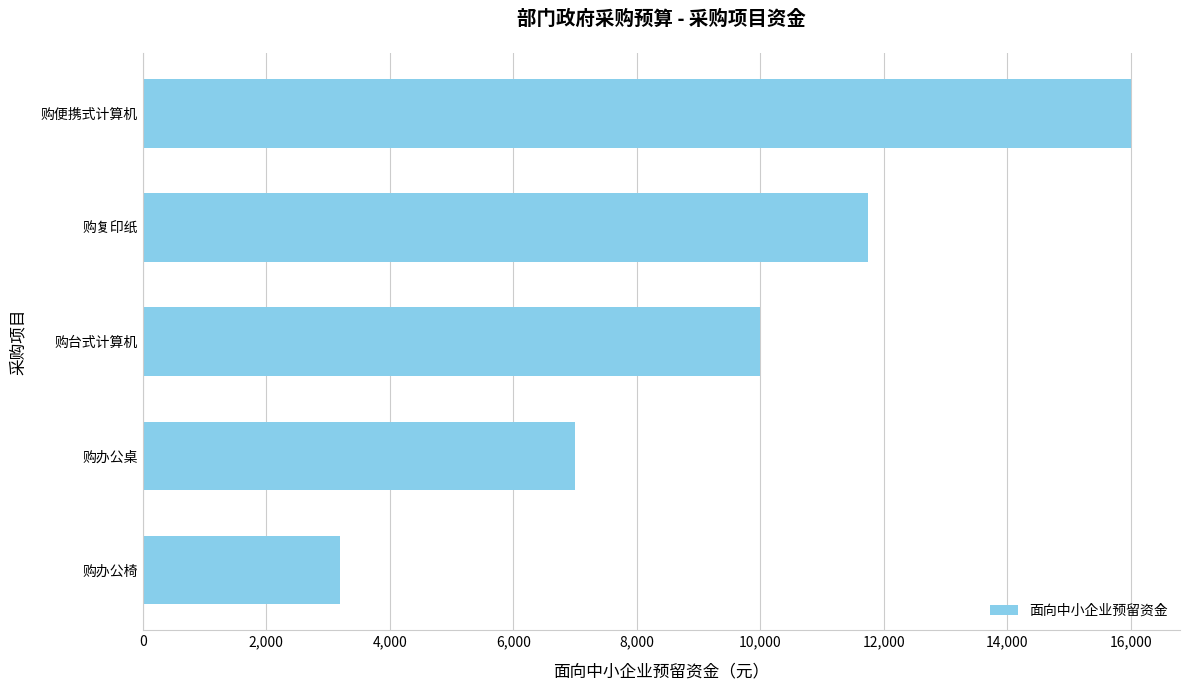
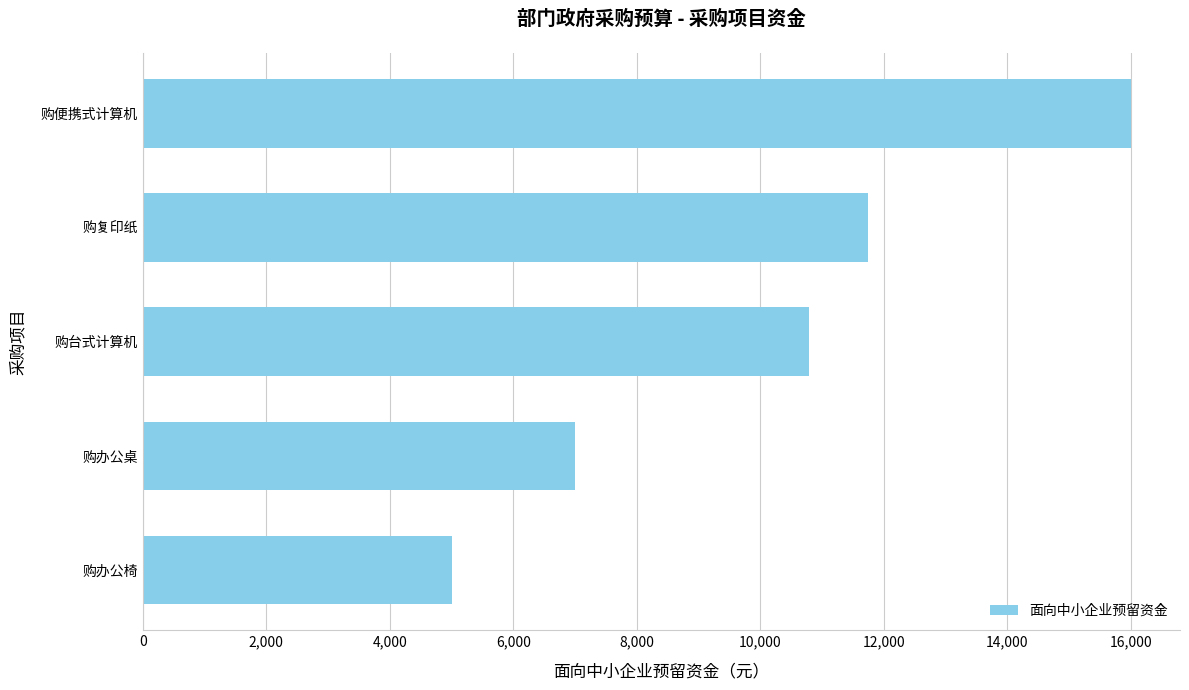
  {
    "购便携式计算机": "16,000",
    "购复印纸": "11,700",
-   "购台式计算机": "10,000",
+   "购台式计算机": "10,800",
    "购办公桌": "7,000",
-   "购办公椅": "3,200"
+   "购办公椅": "5,000"
  }
